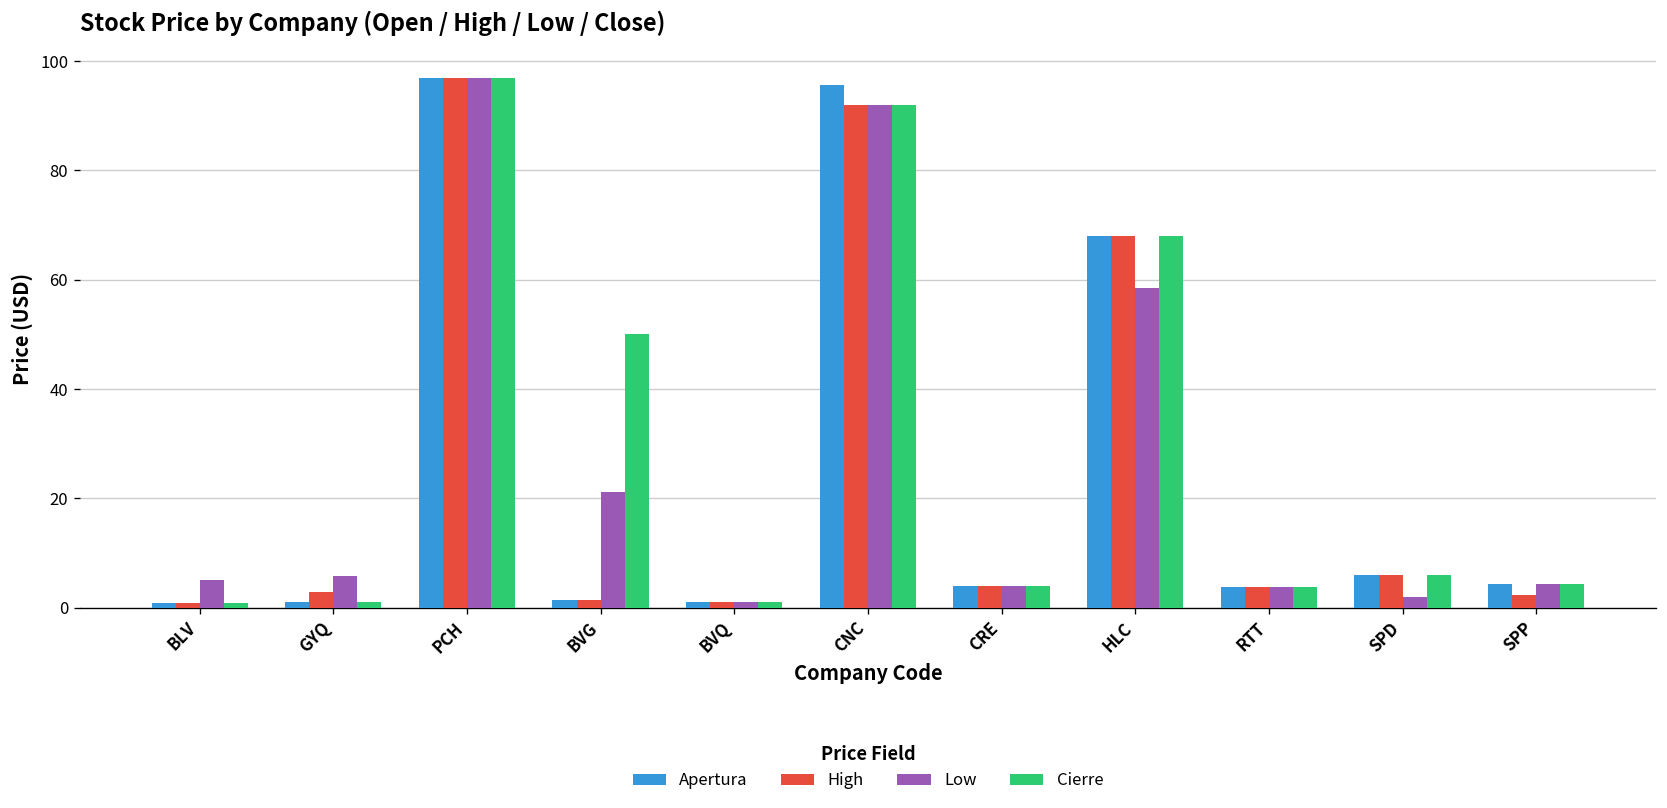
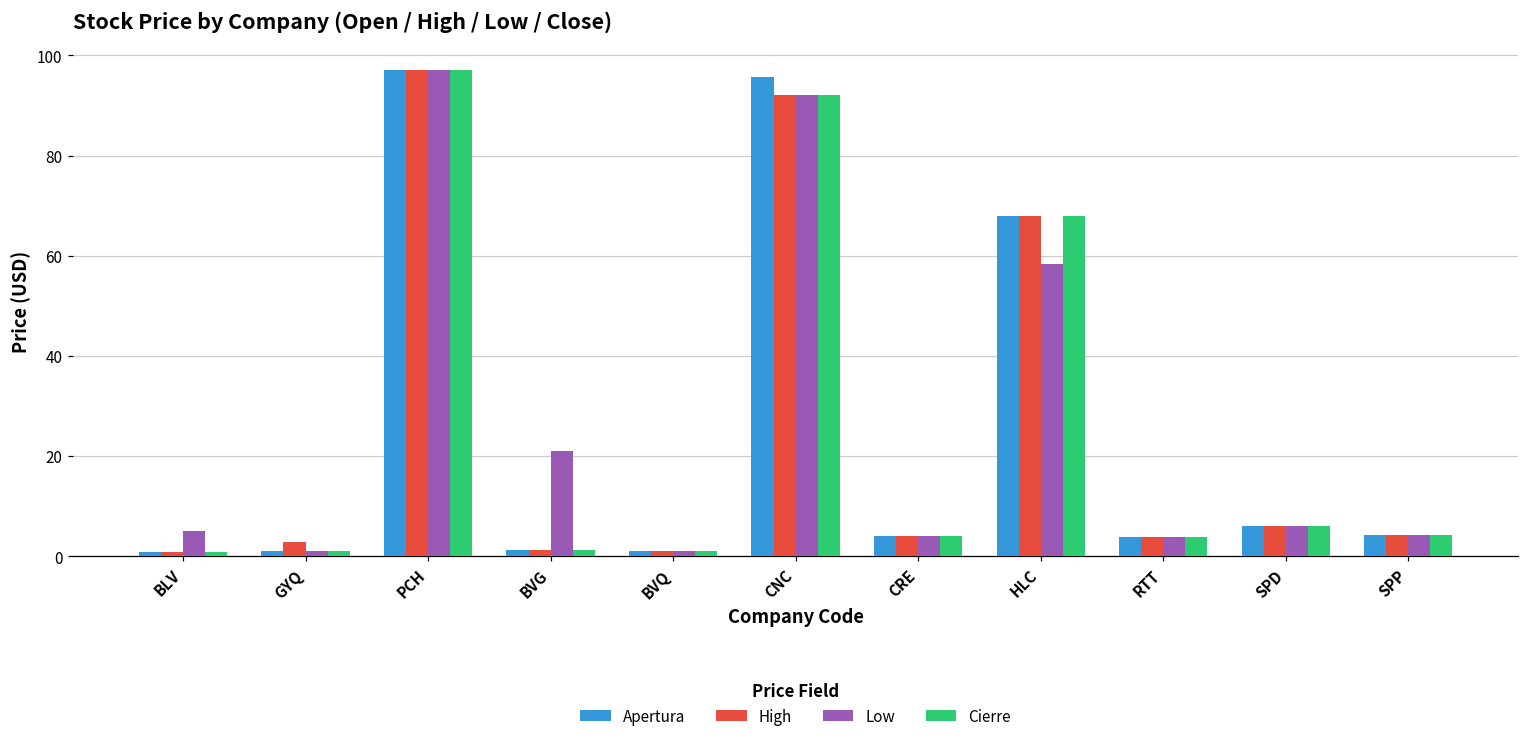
  {
    "Apertura": {
      "BLV": 1,
      "GYQ": 1,
      "PCH": 97,
      "BVG": 1,
      "BVQ": 1,
      "CNC": 96,
      "CRE": 4,
      "HLC": 68,
      "RTT": 4,
      "SPD": 6,
      "SPP": 4
    },
    "High": {
      "BLV": 1,
      "GYQ": 3,
      "PCH": 97,
      "BVG": 1,
      "BVQ": 1,
      "CNC": 92,
      "CRE": 4,
      "HLC": 68,
      "RTT": 4,
      "SPD": 6,
-     "SPP": 2
+     "SPP": 4
    },
    "Low": {
      "BLV": 5,
-     "GYQ": 6,
+     "GYQ": 1,
      "PCH": 97,
      "BVG": 21,
      "BVQ": 1,
      "CNC": 92,
      "CRE": 4,
      "HLC": 58,
      "RTT": 4,
-     "SPD": 2,
+     "SPD": 6,
      "SPP": 4
    },
    "Cierre": {
      "BLV": 1,
      "GYQ": 1,
      "PCH": 97,
-     "BVG": 50,
+     "BVG": 1,
      "BVQ": 1,
      "CNC": 92,
      "CRE": 4,
      "HLC": 68,
      "RTT": 4,
      "SPD": 6,
      "SPP": 4
    }
  }
